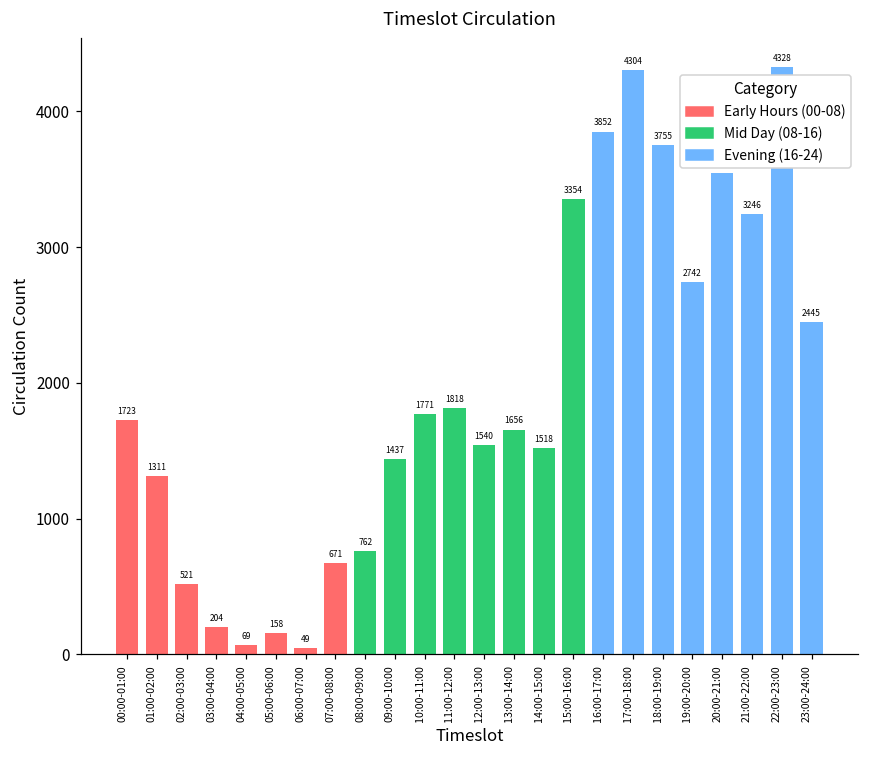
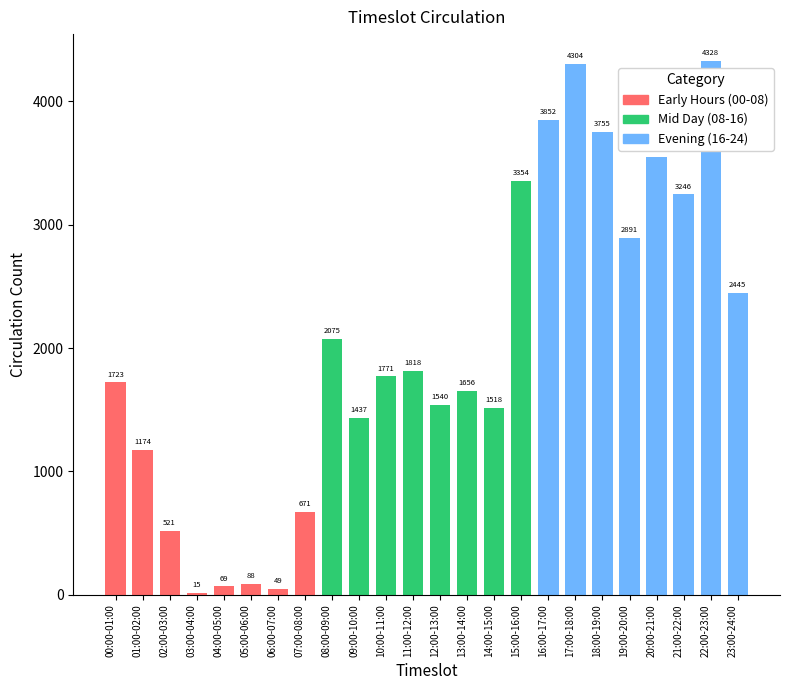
  {
    "00:00-01:00": 1723,
-   "01:00-02:00": 1311,
+   "01:00-02:00": 1174,
    "02:00-03:00": 521,
-   "03:00-04:00": 204,
+   "03:00-04:00": 15,
    "04:00-05:00": 69,
-   "05:00-06:00": 158,
+   "05:00-06:00": 88,
    "06:00-07:00": 49,
    "07:00-08:00": 671,
-   "08:00-09:00": 762,
+   "08:00-09:00": 2075,
    "09:00-10:00": 1437,
    "10:00-11:00": 1771,
    "11:00-12:00": 1818,
    "12:00-13:00": 1540,
    "13:00-14:00": 1656,
    "14:00-15:00": 1518,
    "15:00-16:00": 3354,
    "16:00-17:00": 3852,
    "17:00-18:00": 4304,
    "18:00-19:00": 3755,
-   "19:00-20:00": 2742,
+   "19:00-20:00": 2891,
    "21:00-22:00": 3246,
    "22:00-23:00": 4328,
    "23:00-24:00": 2445
  }
